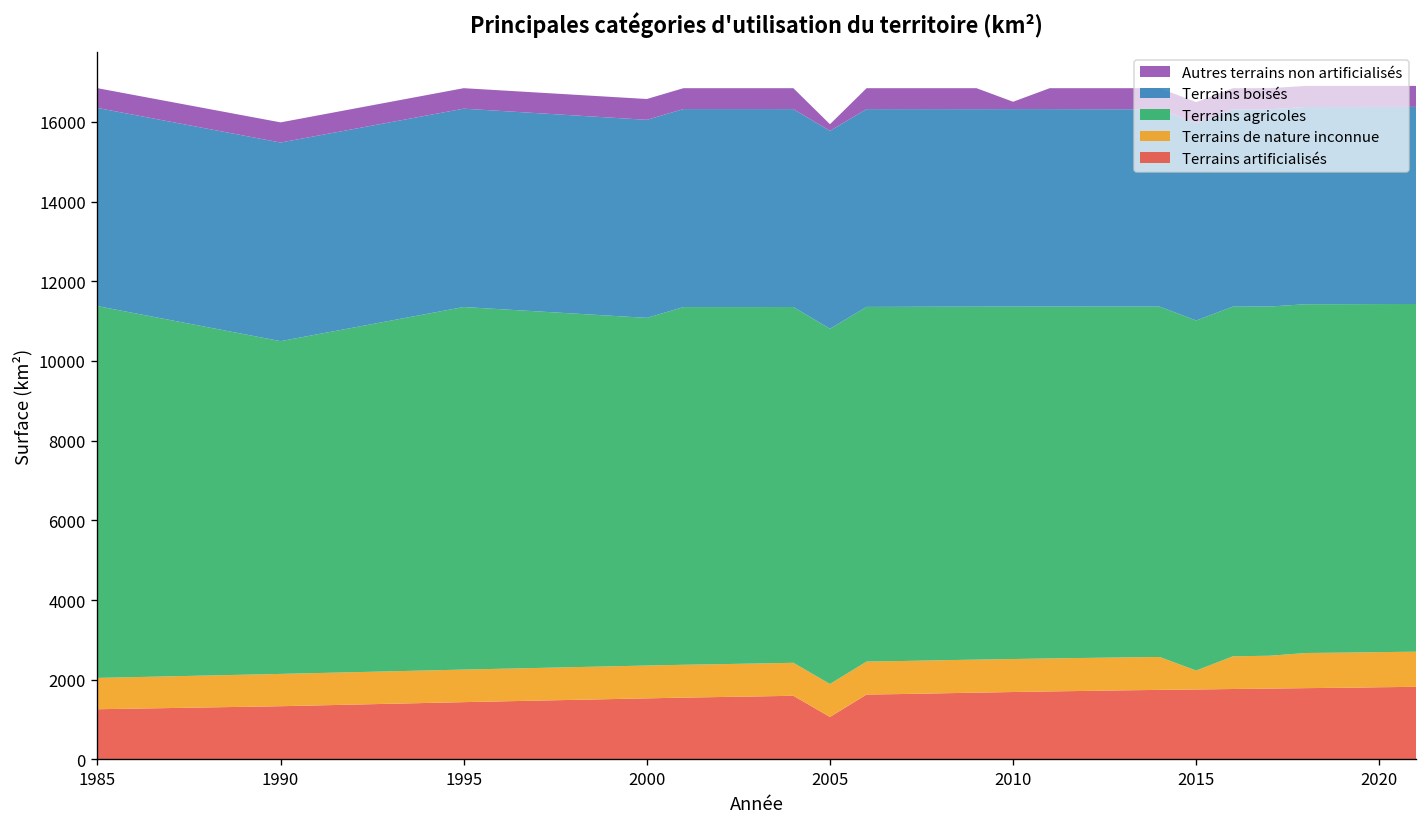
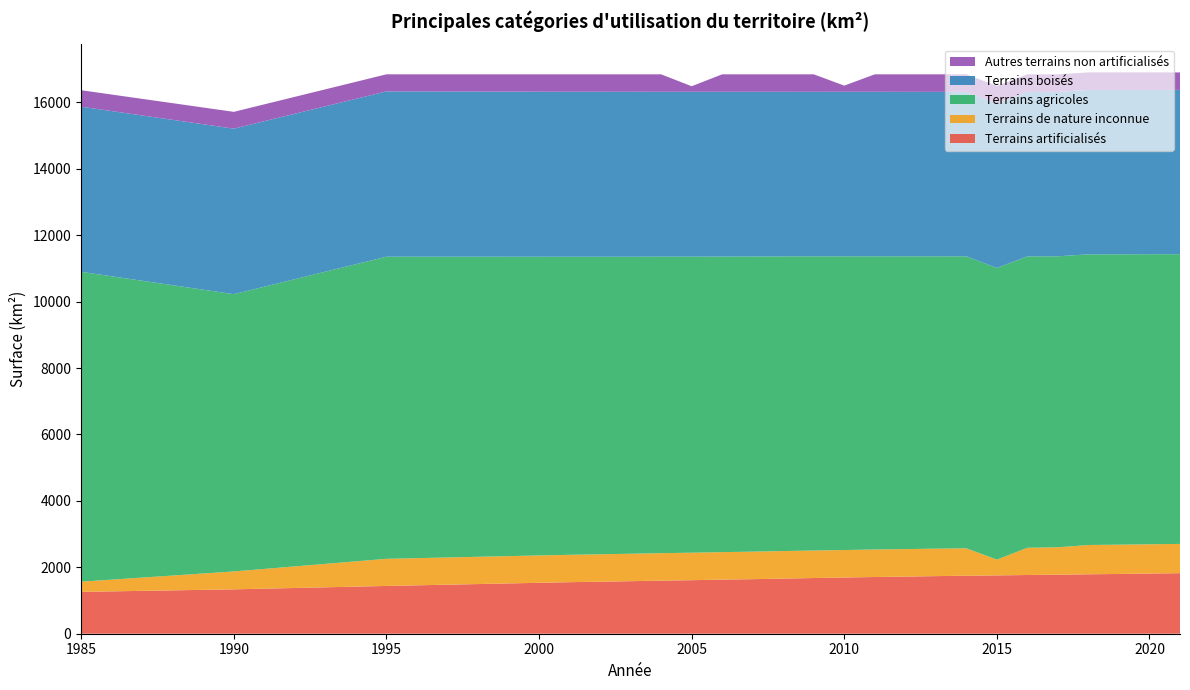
  {
    "Terrains artificialisés": {
      "1985": 1300,
      "1990": 1300,
      "1995": 1400,
      "2000": 1500,
-     "2005": 1100,
+     "2005": 1600,
      "2010": 1700,
      "2015": 1800,
      "2020": 1800
    },
    "Terrains de nature inconnue": {
-     "1985": 800,
-     "1990": 800,
+     "1985": 300,
+     "1990": 500,
      "1995": 800,
      "2000": 800,
      "2005": 800,
      "2010": 800,
      "2015": 500,
      "2020": 900
    },
    "Terrains agricoles": {
      "1985": 9300,
      "1990": 8300,
      "1995": 9100,
-     "2000": 8700,
+     "2000": 9000,
      "2005": 8900,
      "2010": 8800,
      "2015": 8800,
      "2020": 8700
    },
    "Terrains boisés": {
      "1985": 5000,
      "1990": 5000,
      "1995": 5000,
      "2000": 5000,
      "2005": 5000,
      "2010": 5000
    },
    "Autres terrains non artificialisés": {
      "1985": 500,
      "1990": 500,
      "1995": 500,
      "2000": 500,
      "2005": 200,
      "2010": 200
    }
  }
